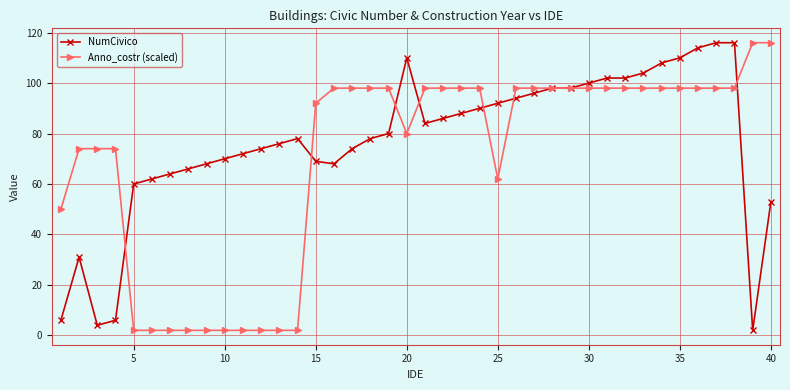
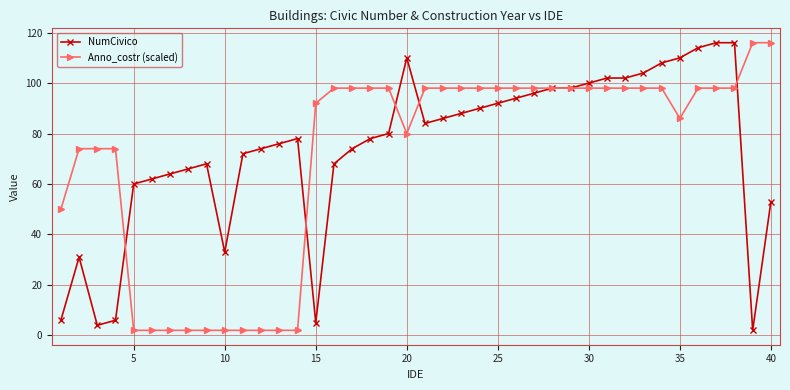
  {
    "NumCivico": {
      "5": 60,
-     "10": 70,
-     "15": 69,
+     "10": 33,
+     "15": 5,
      "20": 110,
      "25": 92,
      "30": 100,
      "35": 110,
      "40": 53
    },
    "Anno_costr (scaled)": {
      "5": 2,
      "10": 2,
      "15": 92,
      "20": 80,
-     "25": 62,
+     "25": 98,
      "30": 98,
-     "35": 98,
+     "35": 86,
      "40": 116
    }
  }
